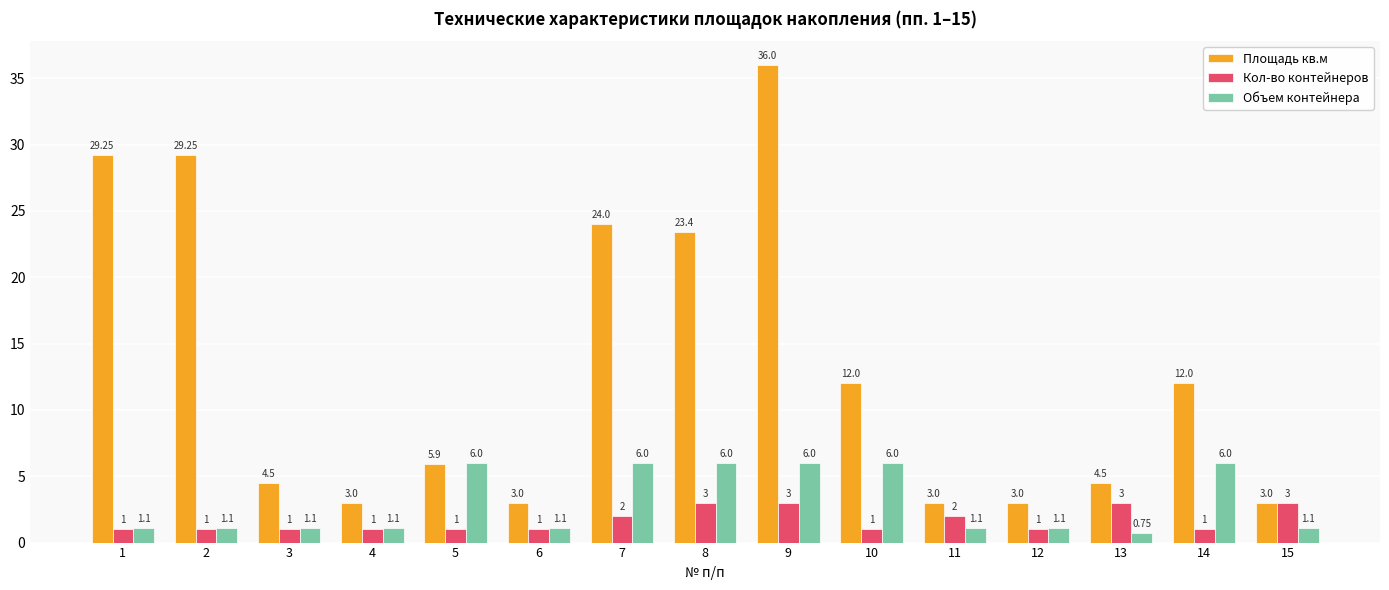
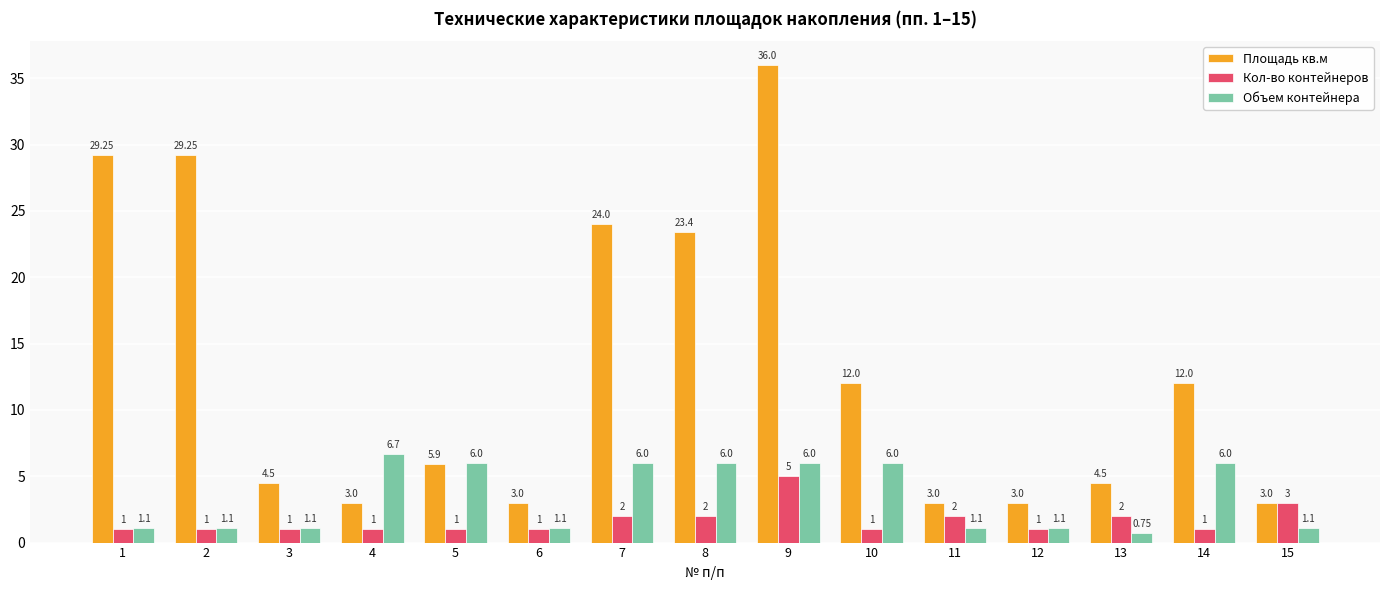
  {
    "Площадь кв.м": {
      "1": 29.25,
      "2": 29.25,
      "3": 4.5,
      "4": 3.0,
      "5": 5.9,
      "6": 3.0,
      "7": 24.0,
      "8": 23.4,
      "9": 36.0,
      "10": 12.0,
      "11": 3.0,
      "12": 3.0,
      "13": 4.5,
      "14": 12.0,
      "15": 3.0
    },
    "Кол-во контейнеров": {
      "1": 1,
      "2": 1,
      "3": 1,
      "4": 1,
      "5": 1,
      "6": 1,
      "7": 2,
-     "8": 3,
-     "9": 3,
+     "8": 2,
+     "9": 5,
      "10": 1,
      "11": 2,
      "12": 1,
-     "13": 3,
+     "13": 2,
      "14": 1,
      "15": 3
    },
    "Объем контейнера": {
      "1": 1.1,
      "2": 1.1,
      "3": 1.1,
-     "4": 1.1,
+     "4": 6.7,
      "5": 6.0,
      "6": 1.1,
      "7": 6.0,
      "8": 6.0,
      "9": 6.0,
      "10": 6.0,
      "11": 1.1,
      "12": 1.1,
      "13": 0.75,
      "14": 6.0,
      "15": 1.1
    }
  }
